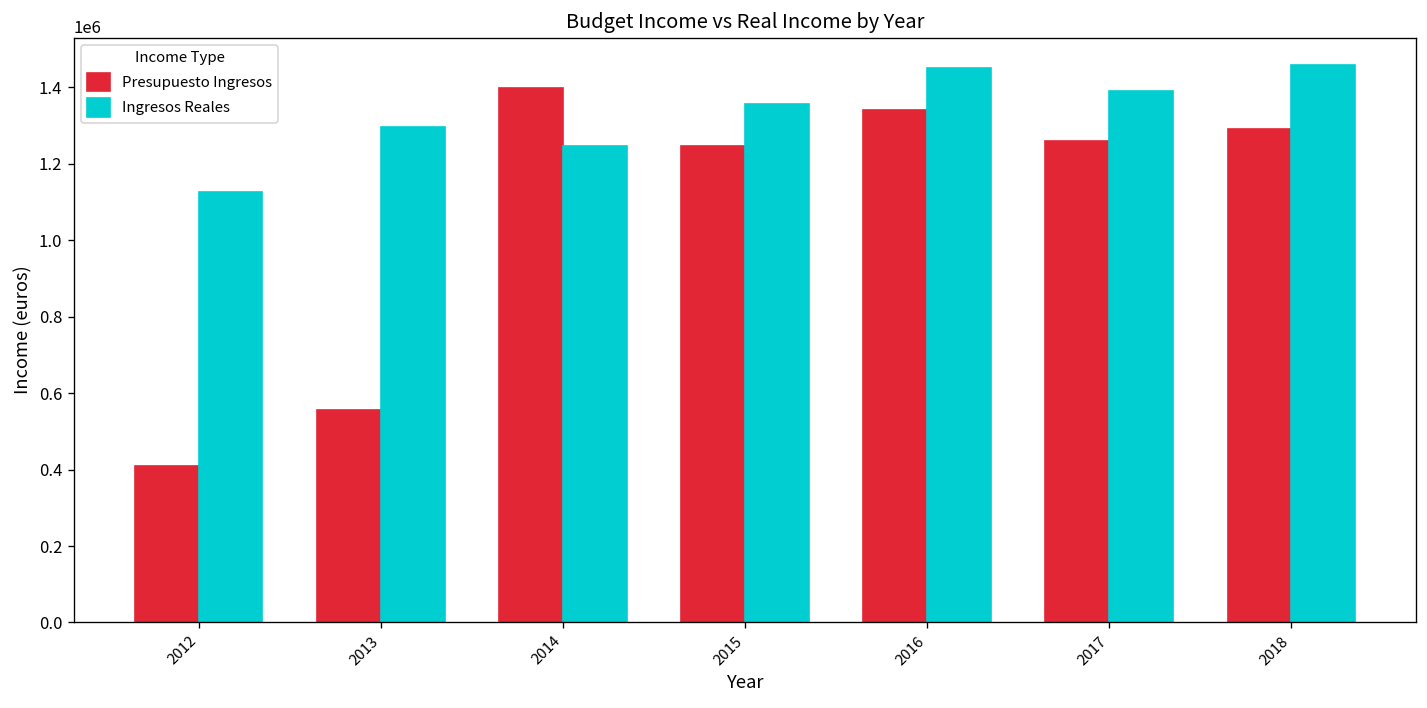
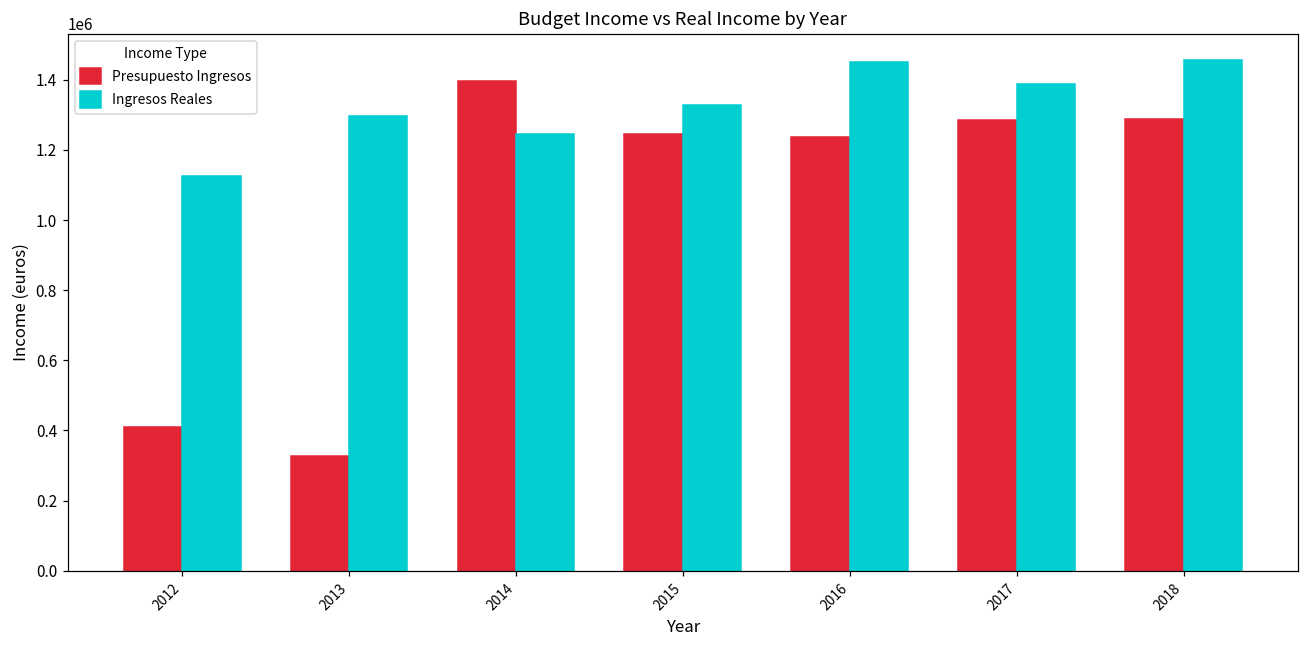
  {
    "Presupuesto Ingresos": {
      "2012": 410000,
-     "2013": 560000,
+     "2013": 330000,
      "2014": 1400000,
      "2015": 1250000,
-     "2016": 1340000,
-     "2017": 1260000,
+     "2016": 1240000,
+     "2017": 1290000,
      "2018": 1290000
    },
    "Ingresos Reales": {
      "2012": 1120000,
      "2013": 1300000,
      "2014": 1250000,
-     "2015": 1360000,
+     "2015": 1330000,
      "2016": 1450000,
      "2017": 1390000,
      "2018": 1460000
    }
  }
